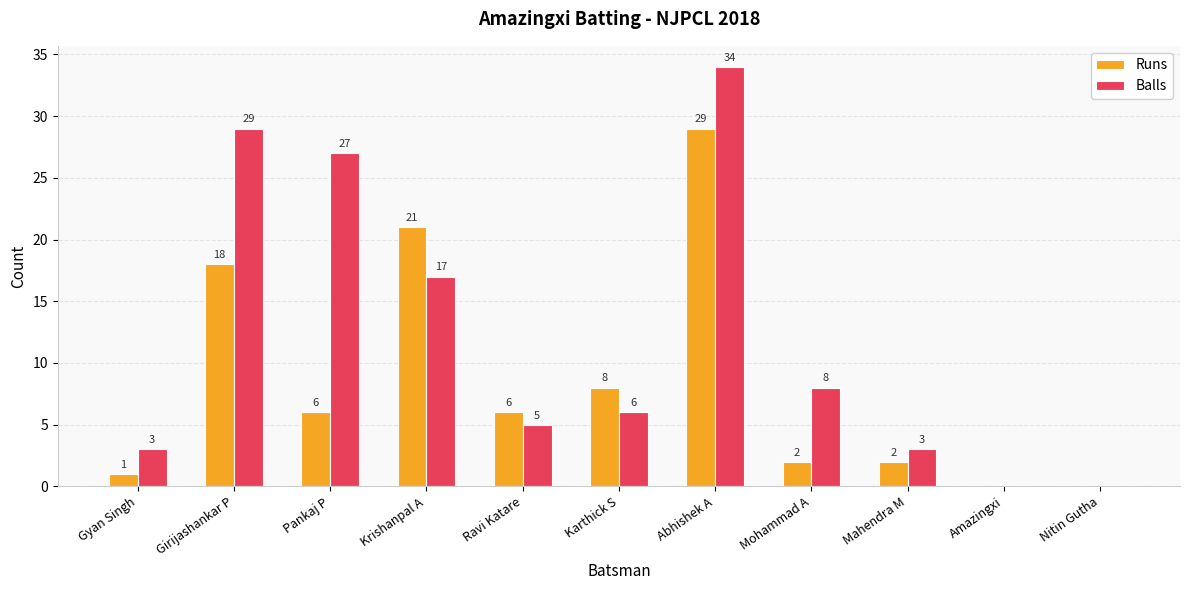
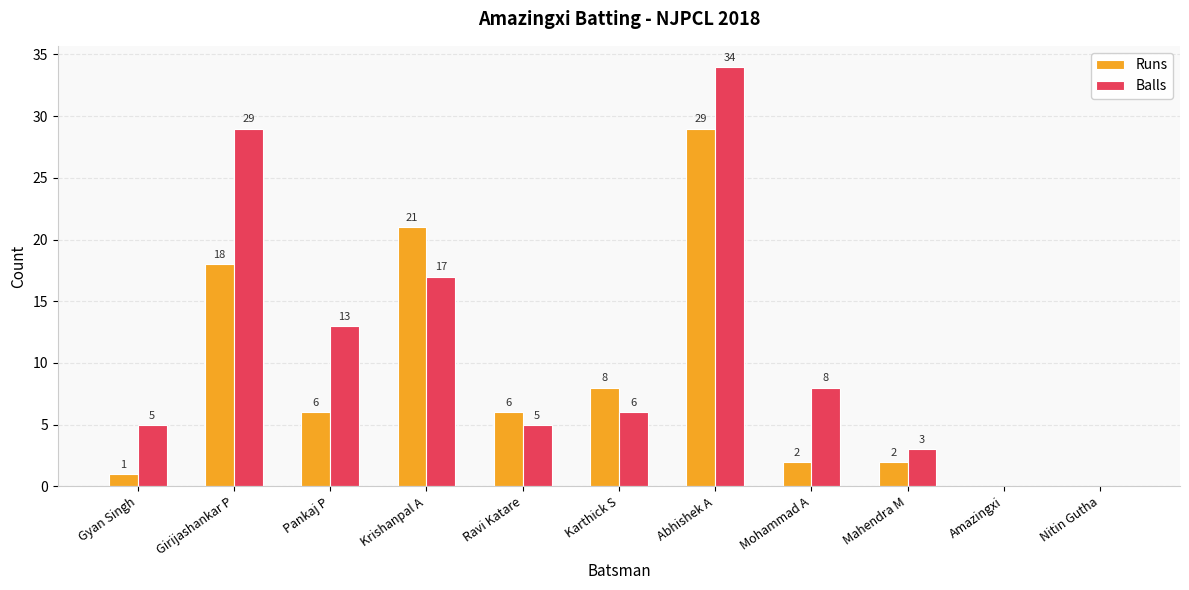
  {
    "Runs": {
      "Gyan Singh": 1,
      "Girijashankar P": 18,
      "Pankaj P": 6,
      "Krishanpal A": 21,
      "Ravi Katare": 6,
      "Karthick S": 8,
      "Abhishek A": 29,
      "Mohammad A": 2,
      "Mahendra M": 2
    },
    "Balls": {
-     "Gyan Singh": 3,
+     "Gyan Singh": 5,
      "Girijashankar P": 29,
-     "Pankaj P": 27,
+     "Pankaj P": 13,
      "Krishanpal A": 17,
      "Ravi Katare": 5,
      "Karthick S": 6,
      "Abhishek A": 34,
      "Mohammad A": 8,
      "Mahendra M": 3
    }
  }
